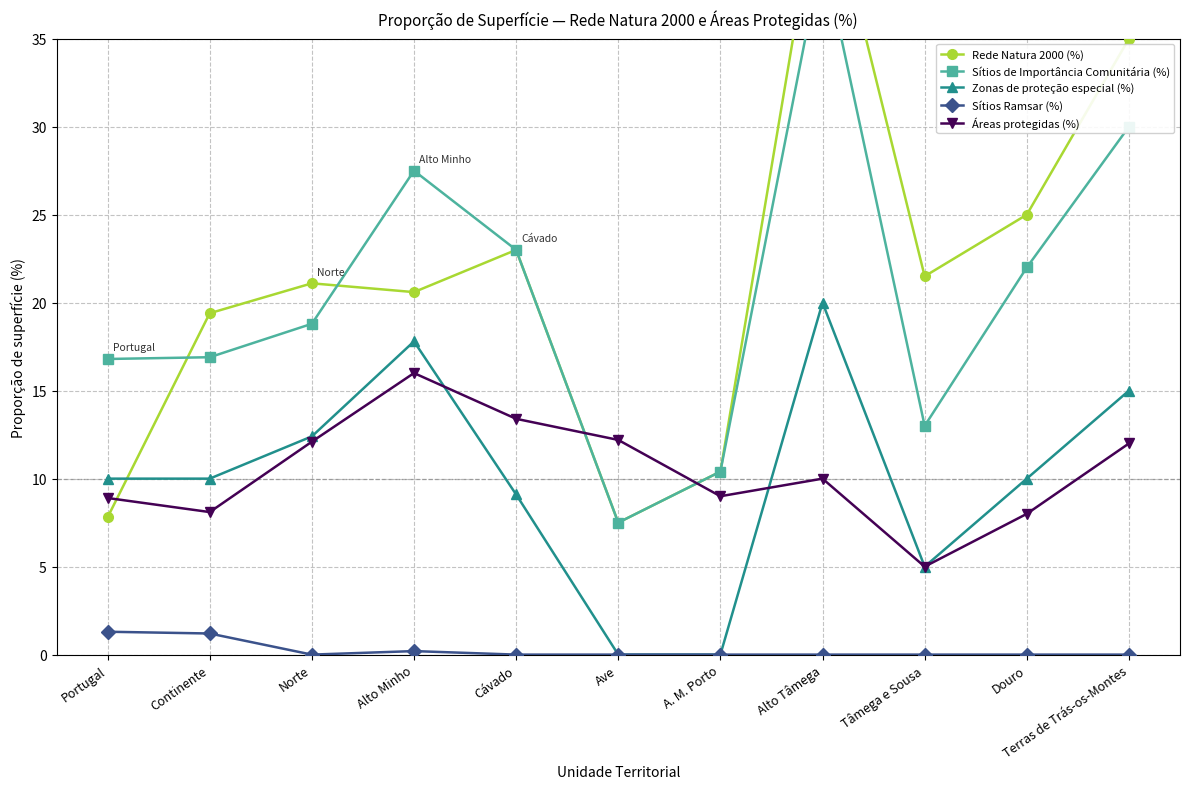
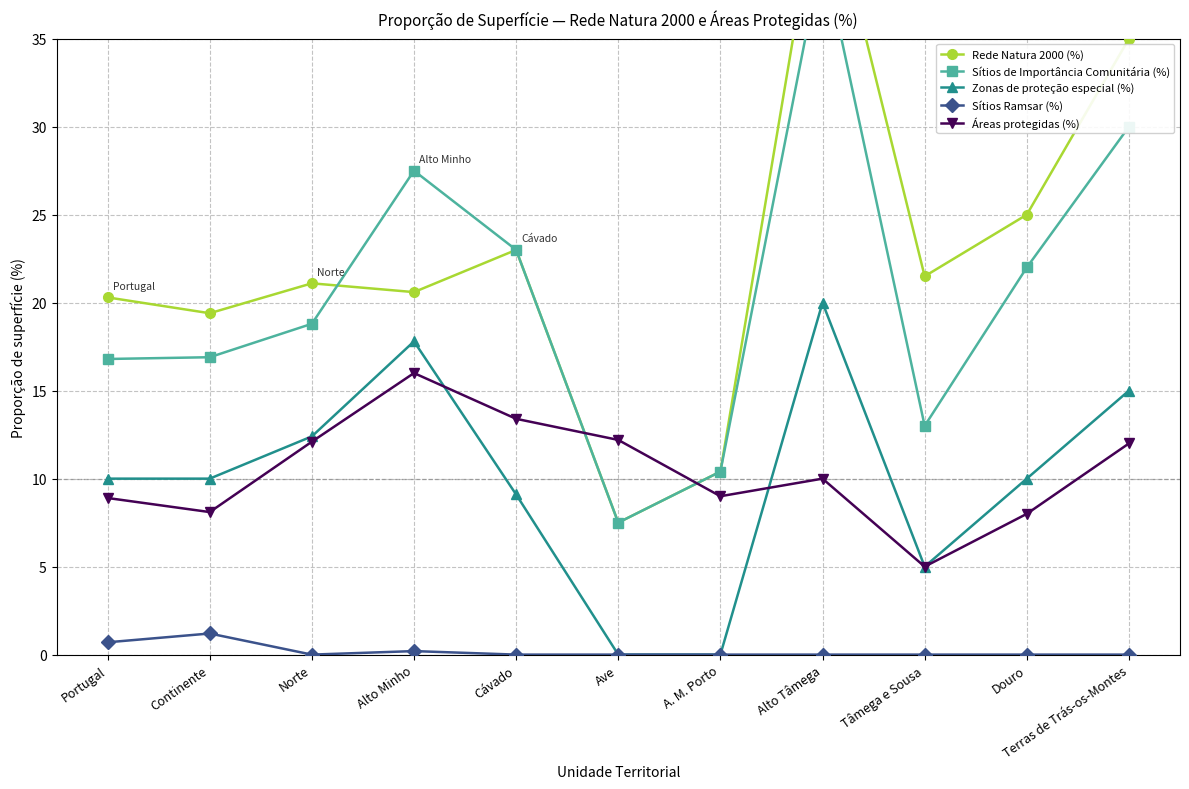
  {
    "Rede Natura 2000 (%)": {
-     "Portugal": 7.8,
+     "Portugal": 20.3,
      "Continente": 19.4,
      "Norte": 21.1,
      "Alto Minho": 20.6,
      "Tâmega e Sousa": 21.5,
      "Douro": 25.0,
      "Terras de Trás-os-Montes": 35.0
    },
    "Sítios Ramsar (%)": {
-     "Portugal": 1.3,
+     "Portugal": 0.7,
      "Continente": 1.2,
      "Norte": 0.0,
      "Alto Minho": 0.2,
      "Cávado": 0.0,
      "Alto Tâmega": 0.0,
      "Tâmega e Sousa": 0.0,
      "Douro": 0.0,
      "Terras de Trás-os-Montes": 0.0
    },
    "Áreas protegidas (%)": {
      "Portugal": 8.9,
      "Continente": 8.1,
      "Norte": 12.1,
      "Alto Minho": 16.0,
      "Cávado": 13.4,
      "Ave": 12.2,
      "A. M. Porto": 9.0,
      "Alto Tâmega": 10.0,
      "Douro": 8.0,
      "Terras de Trás-os-Montes": 12.0
    }
  }
